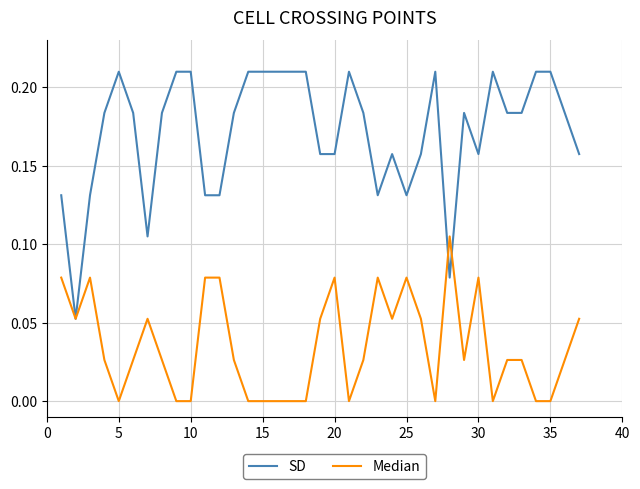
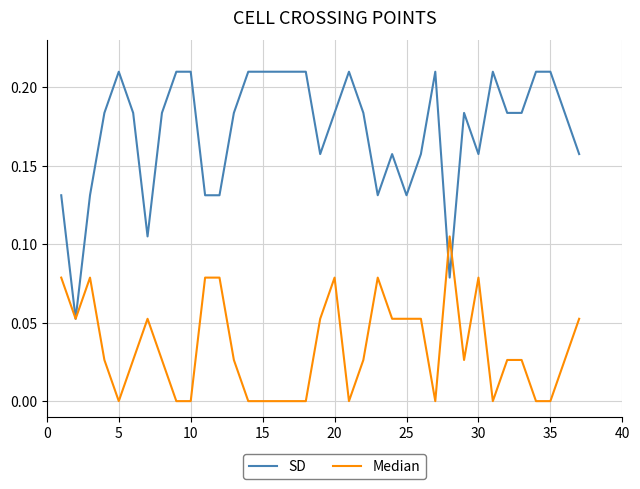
  {
    "SD": {
      "5": 0.210,
      "10": 0.210,
      "15": 0.210,
-     "20": 0.158,
+     "20": 0.184,
      "25": 0.131,
      "30": 0.158,
      "35": 0.210
    },
    "Median": {
      "5": 0.000,
      "10": 0.000,
      "15": 0.000,
      "20": 0.079,
-     "25": 0.079,
+     "25": 0.053,
      "30": 0.079,
      "35": 0.000
    }
  }
